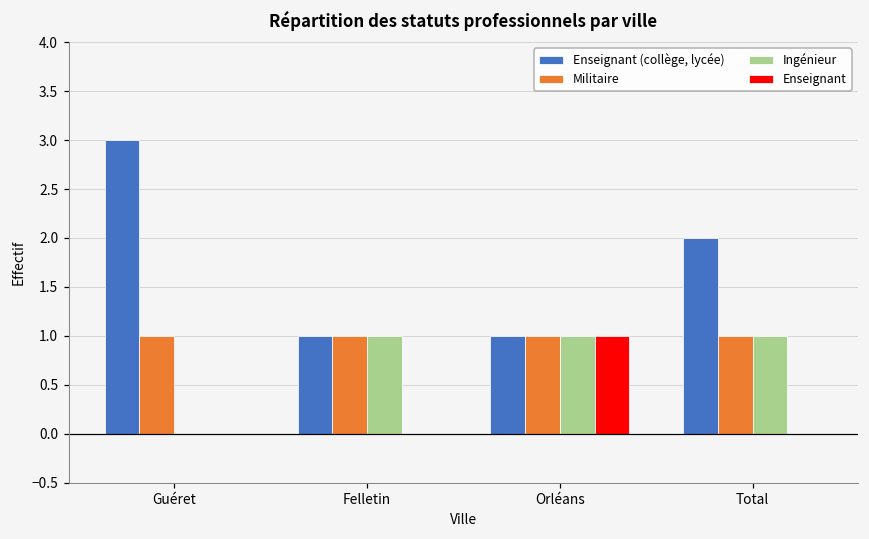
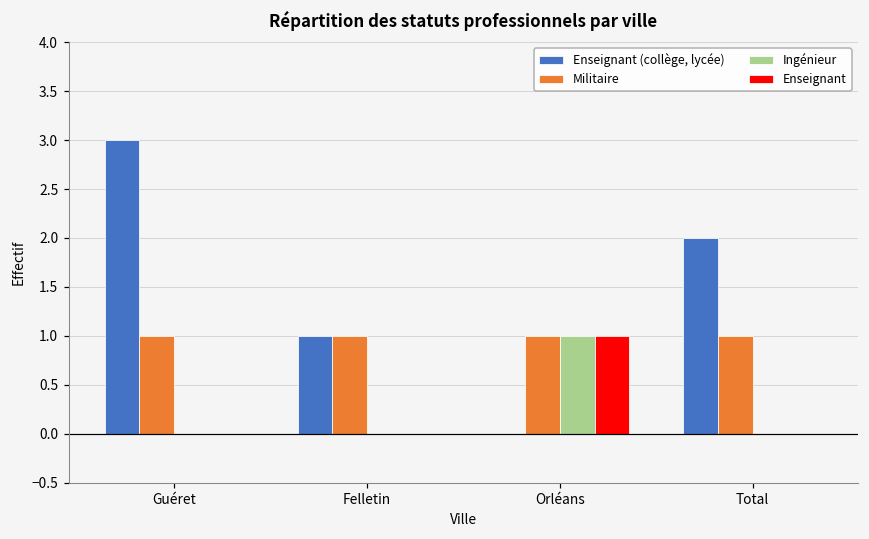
  {
    "Enseignant (collège, lycée)": {
      "Guéret": 3,
      "Felletin": 1,
-     "Orléans": 1,
+     "Orléans": 0,
      "Total": 2
    },
    "Militaire": {
      "Guéret": 1,
      "Felletin": 1,
      "Orléans": 1,
      "Total": 1
    },
    "Ingénieur": {
      "Guéret": 0,
-     "Felletin": 1,
+     "Felletin": 0,
      "Orléans": 1,
-     "Total": 1
+     "Total": 0
    },
    "Enseignant": {
      "Guéret": 0,
      "Felletin": 0,
      "Orléans": 1,
      "Total": 0
    }
  }
